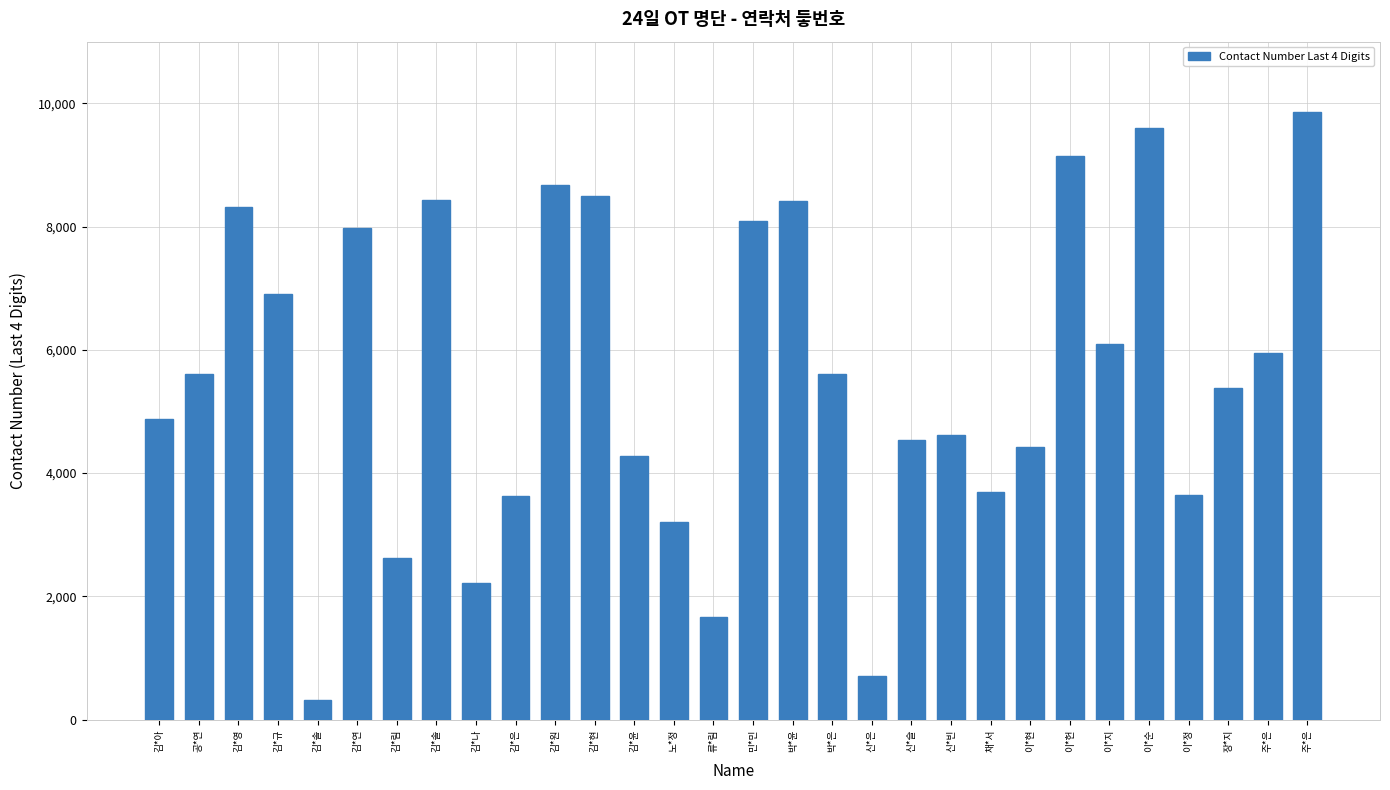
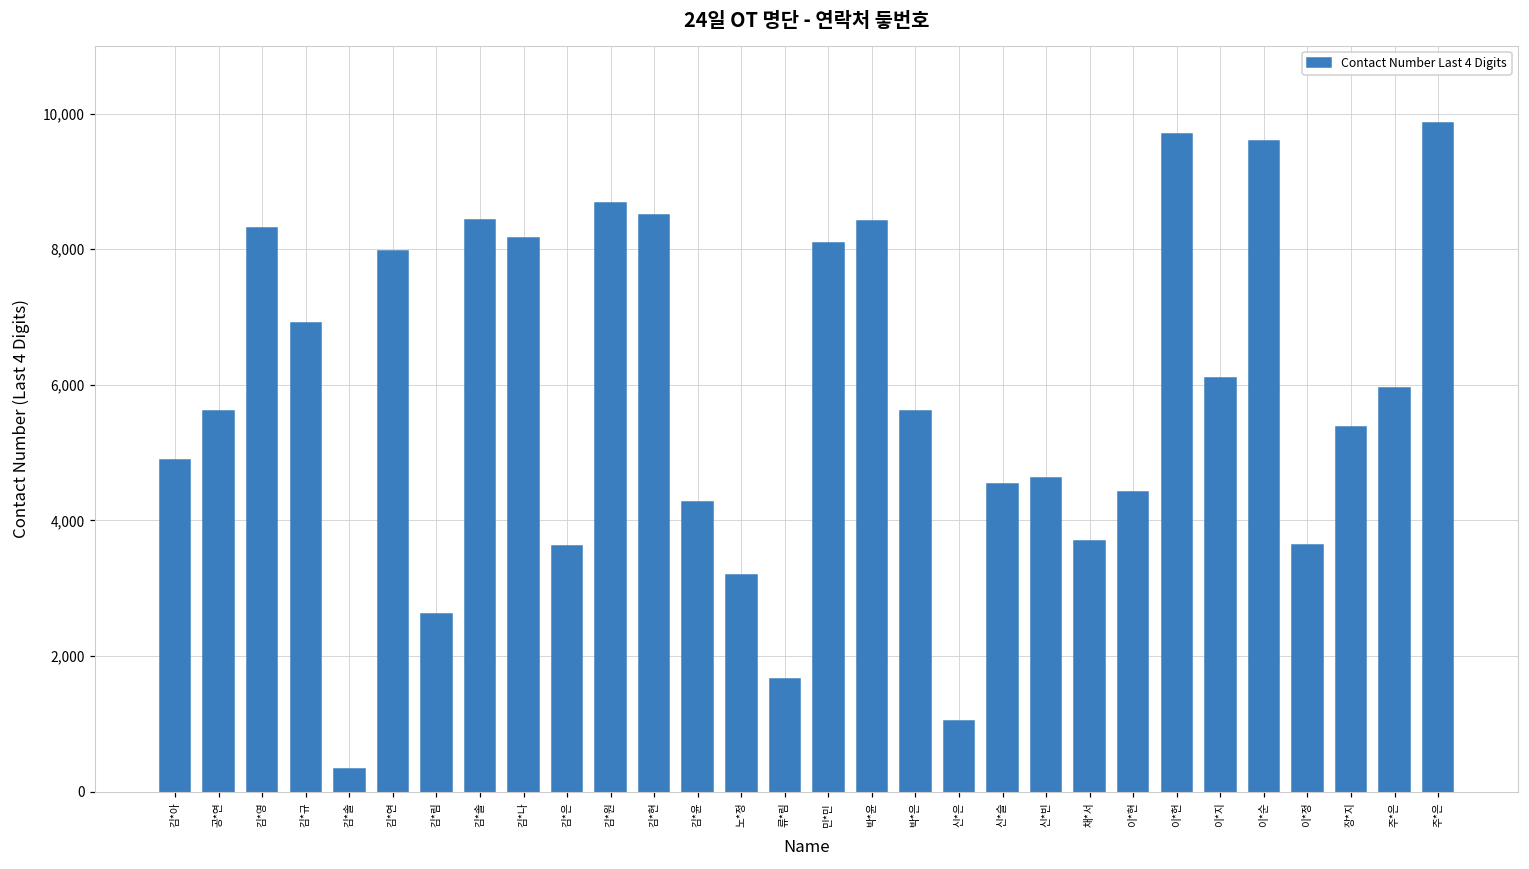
  {
    "김*아": "4,900",
    "공*연": "5,600",
    "김*영": "8,300",
    "김*규": "6,900",
    "김*연": "8,000",
    "김*림": "2,600",
-   "김*나": "2,200",
+   "김*나": "8,200",
    "김*은": "3,600",
    "김*원": "8,700",
    "김*현": "8,500",
    "김*윤": "4,300",
    "노*정": "3,200",
    "류*림": "1,700",
    "민*민": "8,100",
    "박*윤": "8,400",
    "박*은": "5,600",
-   "신*은": "700",
+   "신*은": "1,000",
    "신*슬": "4,500",
    "신*빈": "4,600",
    "채*서": "3,700",
    "이*현": "4,400",
-   "이*헌": "9,200",
+   "이*헌": "9,700",
    "이*지": "6,100",
    "이*순": "9,600",
    "이*정": "3,600",
    "장*지": "5,400"
  }
